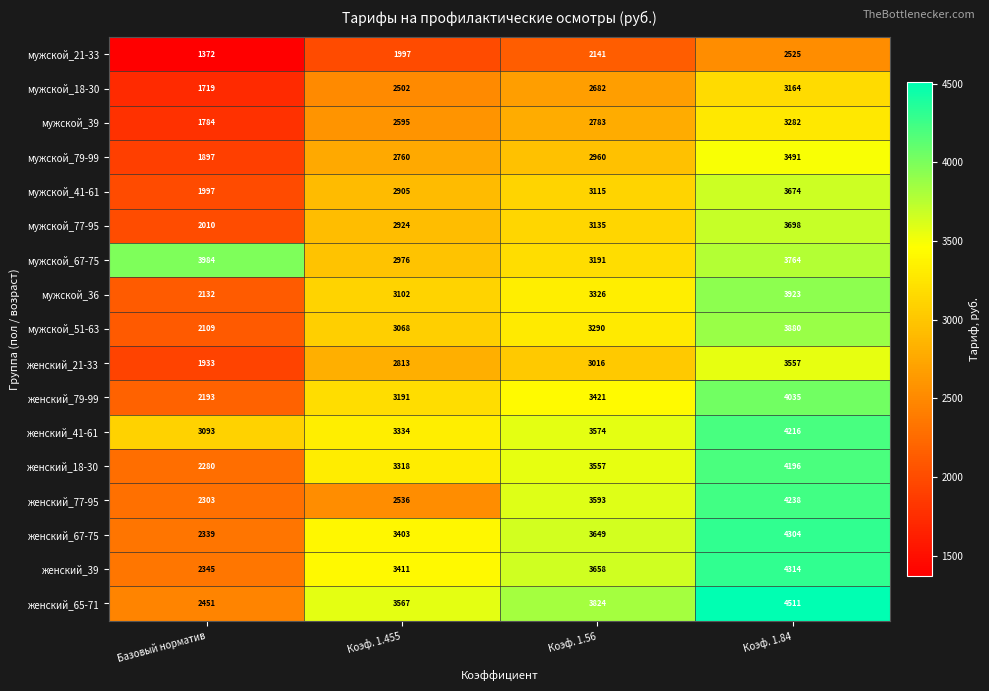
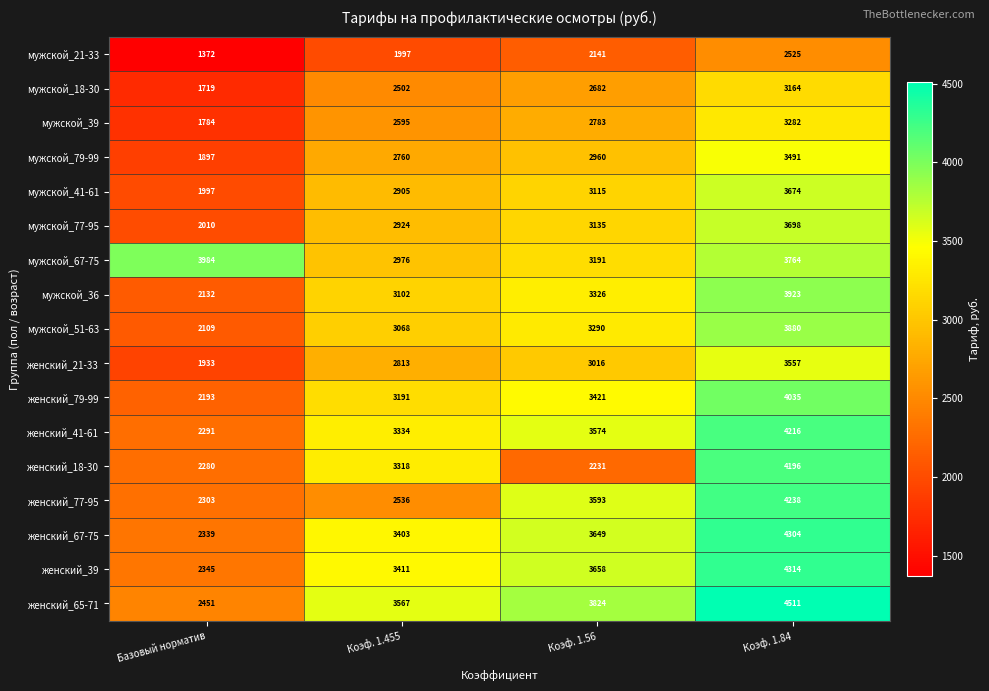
  {
    "мужской_21-33": {
      "Базовый норматив": 1372,
      "Коэф. 1.455": 1997,
      "Коэф. 1.56": 2141,
      "Коэф. 1.84": 2525
    },
    "мужской_18-30": {
      "Базовый норматив": 1719,
      "Коэф. 1.455": 2502,
      "Коэф. 1.56": 2682,
      "Коэф. 1.84": 3164
    },
    "мужской_39": {
      "Базовый норматив": 1784,
      "Коэф. 1.455": 2595,
      "Коэф. 1.56": 2783,
      "Коэф. 1.84": 3282
    },
    "мужской_79-99": {
      "Базовый норматив": 1897,
      "Коэф. 1.455": 2760,
      "Коэф. 1.56": 2960,
      "Коэф. 1.84": 3491
    },
    "мужской_41-61": {
      "Базовый норматив": 1997,
      "Коэф. 1.455": 2905,
      "Коэф. 1.56": 3115,
      "Коэф. 1.84": 3674
    },
    "мужской_77-95": {
      "Базовый норматив": 2010,
      "Коэф. 1.455": 2924,
      "Коэф. 1.56": 3135,
      "Коэф. 1.84": 3698
    },
    "мужской_67-75": {
      "Базовый норматив": 3984,
      "Коэф. 1.455": 2976,
      "Коэф. 1.56": 3191,
      "Коэф. 1.84": 3764
    },
    "мужской_36": {
      "Базовый норматив": 2132,
      "Коэф. 1.455": 3102,
      "Коэф. 1.56": 3326,
      "Коэф. 1.84": 3923
    },
    "мужской_51-63": {
      "Базовый норматив": 2109,
      "Коэф. 1.455": 3068,
      "Коэф. 1.56": 3290,
      "Коэф. 1.84": 3880
    },
    "женский_21-33": {
      "Базовый норматив": 1933,
      "Коэф. 1.455": 2813,
      "Коэф. 1.56": 3016,
      "Коэф. 1.84": 3557
    },
    "женский_79-99": {
      "Базовый норматив": 2193,
      "Коэф. 1.455": 3191,
      "Коэф. 1.56": 3421,
      "Коэф. 1.84": 4035
    },
    "женский_41-61": {
-     "Базовый норматив": 3093,
+     "Базовый норматив": 2291,
      "Коэф. 1.455": 3334,
      "Коэф. 1.56": 3574,
      "Коэф. 1.84": 4216
    },
    "женский_18-30": {
      "Базовый норматив": 2280,
      "Коэф. 1.455": 3318,
-     "Коэф. 1.56": 3557,
+     "Коэф. 1.56": 2231,
      "Коэф. 1.84": 4196
    },
    "женский_77-95": {
      "Базовый норматив": 2303,
      "Коэф. 1.455": 2536,
      "Коэф. 1.56": 3593,
      "Коэф. 1.84": 4238
    },
    "женский_67-75": {
      "Базовый норматив": 2339,
      "Коэф. 1.455": 3403,
      "Коэф. 1.56": 3649,
      "Коэф. 1.84": 4304
    },
    "женский_39": {
      "Базовый норматив": 2345,
      "Коэф. 1.455": 3411,
      "Коэф. 1.56": 3658,
      "Коэф. 1.84": 4314
    },
    "женский_65-71": {
      "Базовый норматив": 2451,
      "Коэф. 1.455": 3567,
      "Коэф. 1.56": 3824,
      "Коэф. 1.84": 4511
    }
  }
